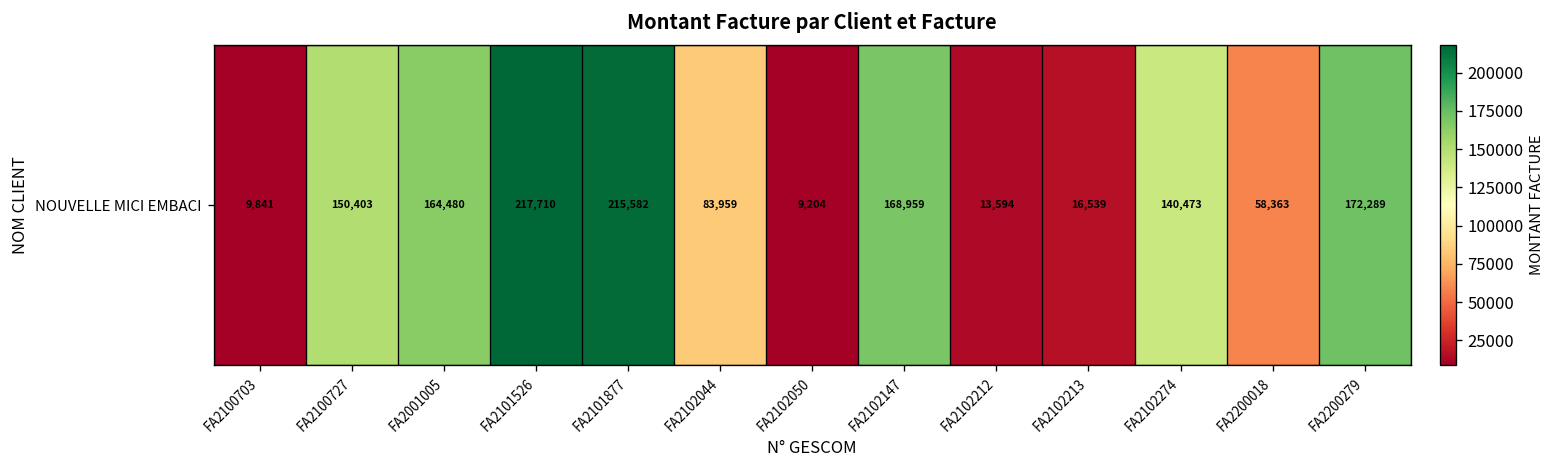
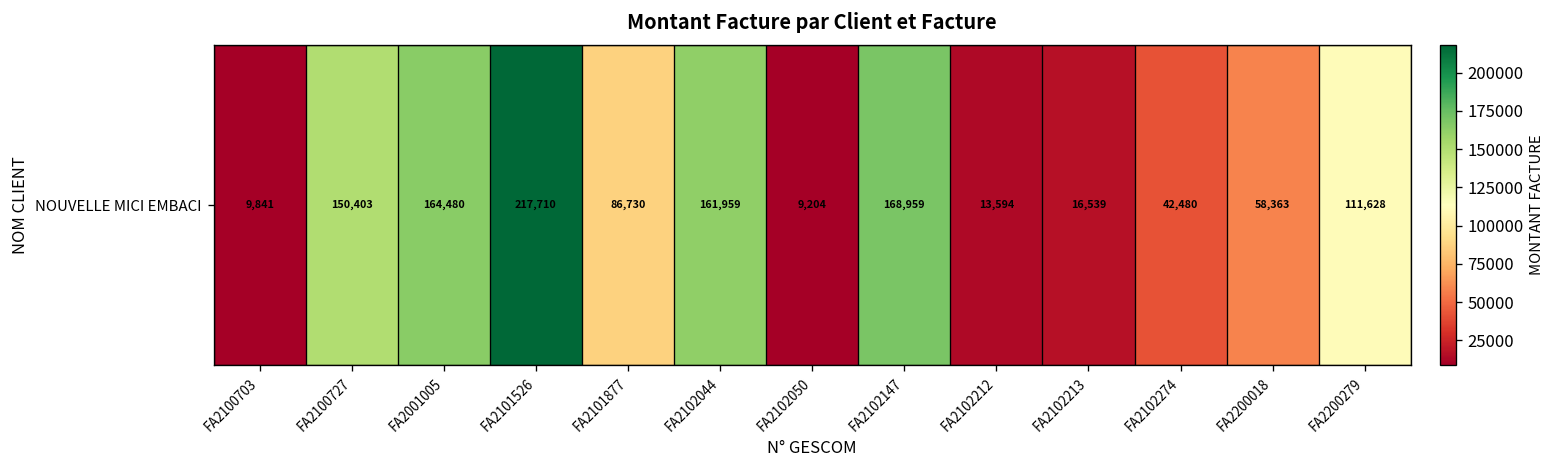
  {
    "NOUVELLE MICI EMBACI": {
      "FA2100703": "9,841",
      "FA2100727": "150,403",
      "FA2001005": "164,480",
      "FA2101526": "217,710",
-     "FA2101877": "215,582",
-     "FA2102044": "83,959",
+     "FA2101877": "86,730",
+     "FA2102044": "161,959",
      "FA2102050": "9,204",
      "FA2102147": "168,959",
      "FA2102212": "13,594",
      "FA2102213": "16,539",
-     "FA2102274": "140,473",
+     "FA2102274": "42,480",
      "FA2200018": "58,363",
-     "FA2200279": "172,289"
+     "FA2200279": "111,628"
    }
  }
